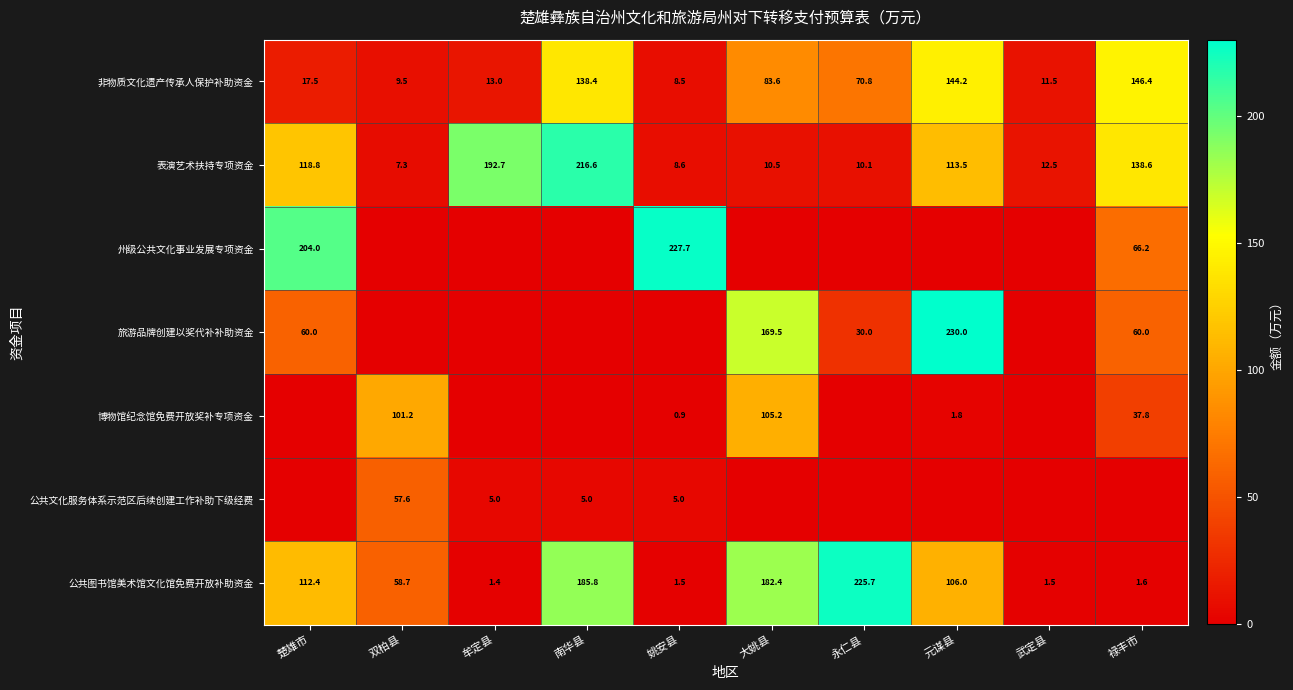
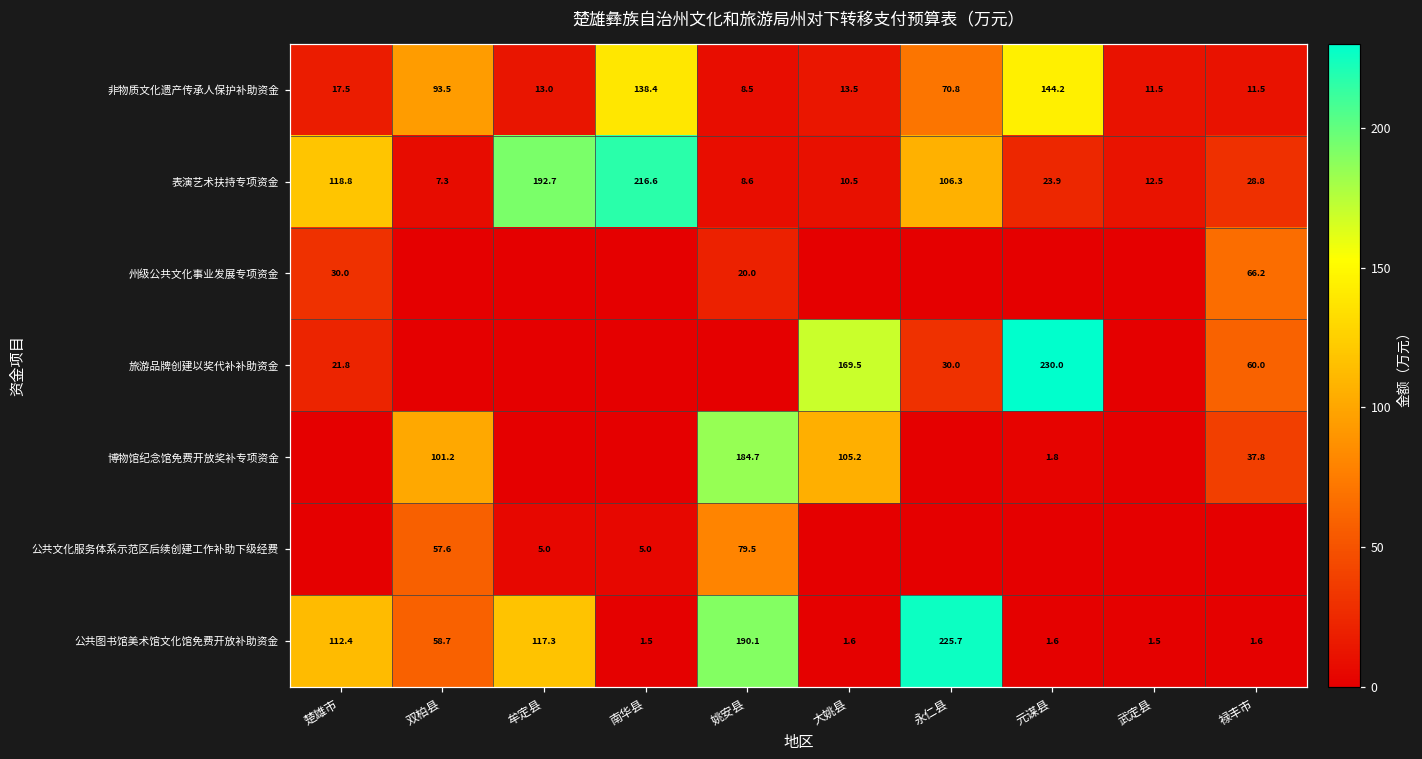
  {
    "非物质文化遗产传承人保护补助资金": {
      "楚雄市": 17.5,
-     "双柏县": 9.5,
+     "双柏县": 93.5,
      "牟定县": 13.0,
      "南华县": 138.4,
      "姚安县": 8.5,
-     "大姚县": 83.6,
+     "大姚县": 13.5,
      "永仁县": 70.8,
      "元谋县": 144.2,
      "武定县": 11.5,
-     "禄丰市": 146.4
+     "禄丰市": 11.5
    },
    "表演艺术扶持专项资金": {
      "楚雄市": 118.8,
      "双柏县": 7.3,
      "牟定县": 192.7,
      "南华县": 216.6,
      "姚安县": 8.6,
      "大姚县": 10.5,
-     "永仁县": 10.1,
-     "元谋县": 113.5,
+     "永仁县": 106.3,
+     "元谋县": 23.9,
      "武定县": 12.5,
-     "禄丰市": 138.6
+     "禄丰市": 28.8
    },
    "州级公共文化事业发展专项资金": {
-     "楚雄市": 204.0,
-     "姚安县": 227.7,
+     "楚雄市": 30.0,
+     "姚安县": 20.0,
      "禄丰市": 66.2
    },
    "旅游品牌创建以奖代补补助资金": {
-     "楚雄市": 60.0,
+     "楚雄市": 21.8,
      "大姚县": 169.5,
      "永仁县": 30.0,
      "元谋县": 230.0,
      "禄丰市": 60.0
    },
    "博物馆纪念馆免费开放奖补专项资金": {
      "双柏县": 101.2,
-     "姚安县": 0.9,
+     "姚安县": 184.7,
      "大姚县": 105.2,
      "元谋县": 1.8,
      "禄丰市": 37.8
    },
    "公共文化服务体系示范区后续创建工作补助下级经费": {
      "双柏县": 57.6,
      "牟定县": 5.0,
      "南华县": 5.0,
-     "姚安县": 5.0
+     "姚安县": 79.5
    },
    "公共图书馆美术馆文化馆免费开放补助资金": {
      "楚雄市": 112.4,
      "双柏县": 58.7,
-     "牟定县": 1.4,
-     "南华县": 185.8,
-     "姚安县": 1.5,
-     "大姚县": 182.4,
+     "牟定县": 117.3,
+     "南华县": 1.5,
+     "姚安县": 190.1,
+     "大姚县": 1.6,
      "永仁县": 225.7,
-     "元谋县": 106.0,
+     "元谋县": 1.6,
      "武定县": 1.5,
      "禄丰市": 1.6
    }
  }
